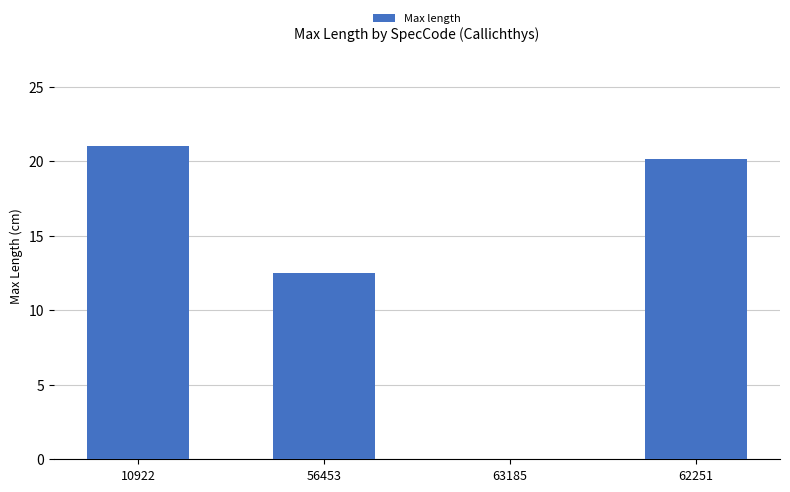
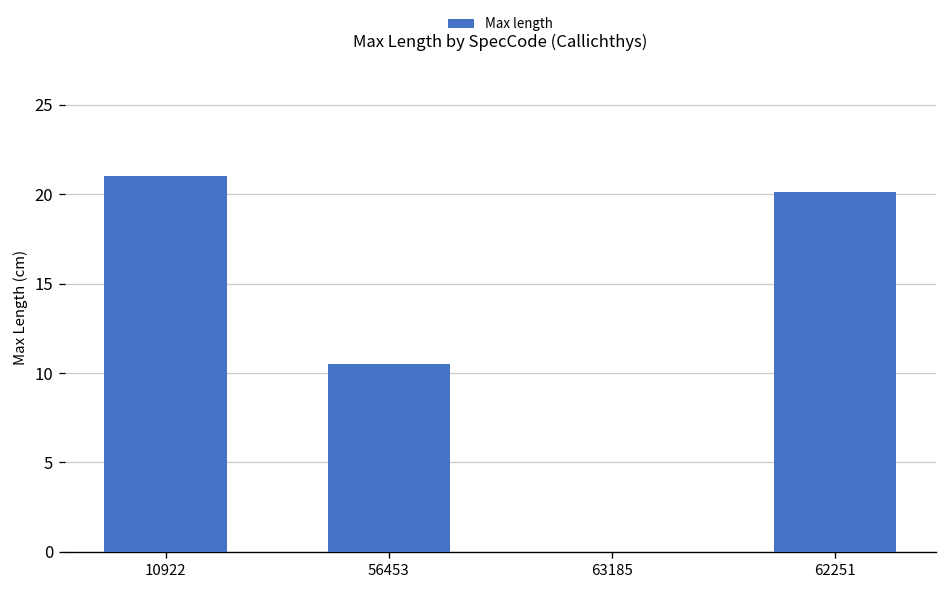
  {
    "10922": 21.0,
-   "56453": 12.5,
+   "56453": 10.5,
    "63185": 0.0,
    "62251": 20.1
  }
